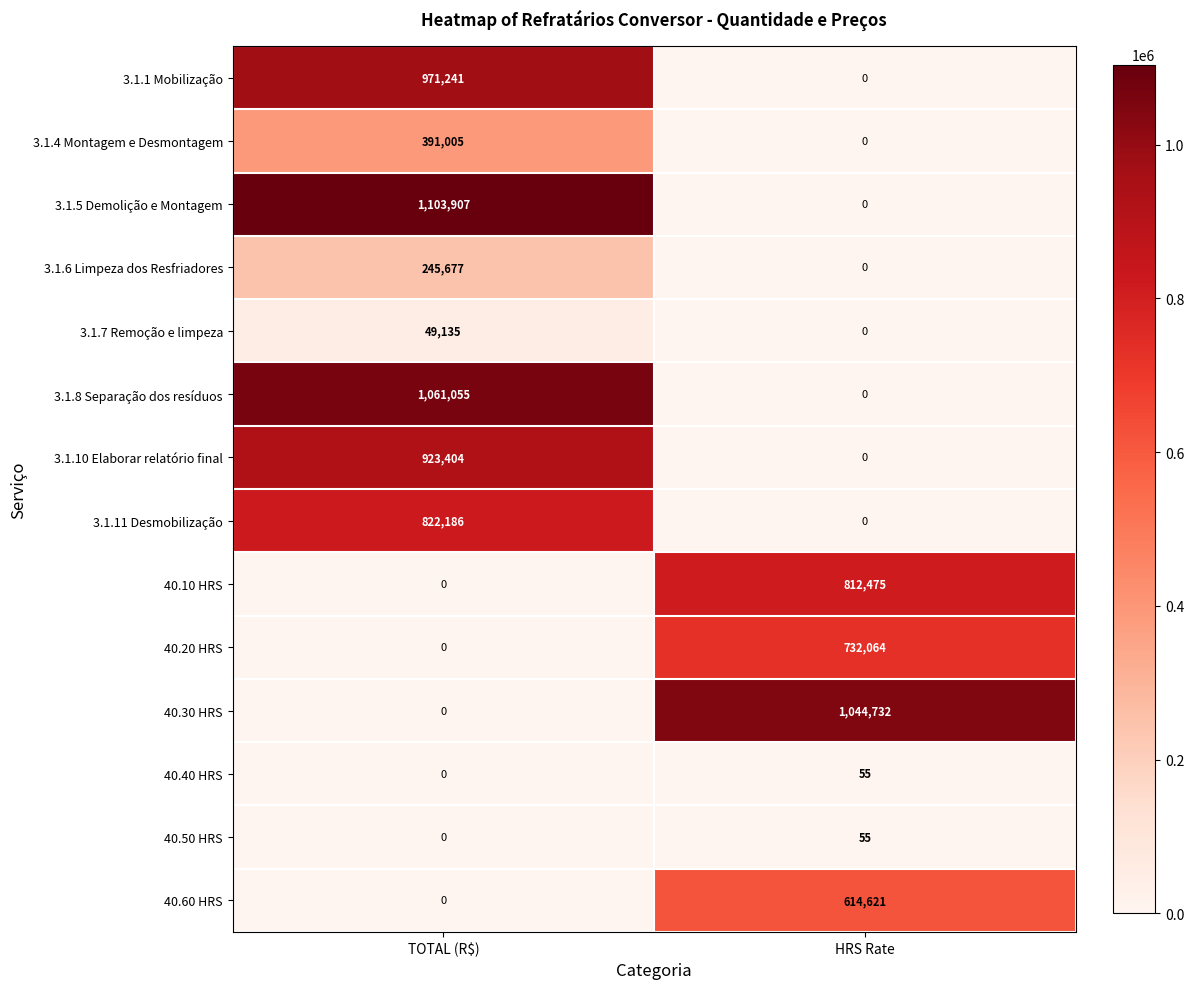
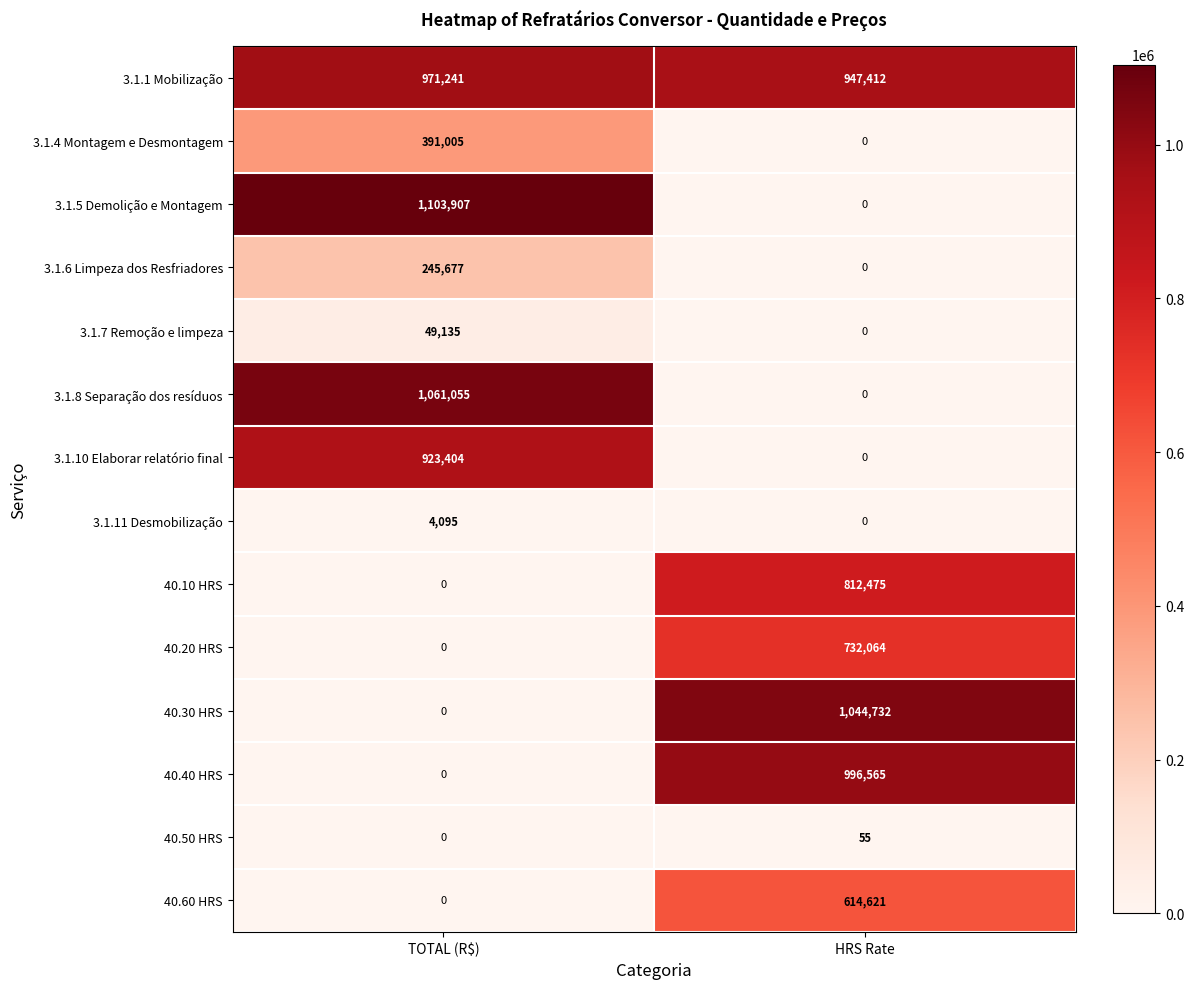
  {
    "3.1.1 Mobilização": {
      "TOTAL (R$)": "971,241",
-     "HRS Rate": "0"
+     "HRS Rate": "947,412"
    },
    "3.1.4 Montagem e Desmontagem": {
      "TOTAL (R$)": "391,005",
      "HRS Rate": "0"
    },
    "3.1.5 Demolição e Montagem": {
      "TOTAL (R$)": "1,103,907",
      "HRS Rate": "0"
    },
    "3.1.6 Limpeza dos Resfriadores": {
      "TOTAL (R$)": "245,677",
      "HRS Rate": "0"
    },
    "3.1.7 Remoção e limpeza": {
      "TOTAL (R$)": "49,135",
      "HRS Rate": "0"
    },
    "3.1.8 Separação dos resíduos": {
      "TOTAL (R$)": "1,061,055",
      "HRS Rate": "0"
    },
    "3.1.10 Elaborar relatório final": {
      "TOTAL (R$)": "923,404",
      "HRS Rate": "0"
    },
    "3.1.11 Desmobilização": {
-     "TOTAL (R$)": "822,186",
+     "TOTAL (R$)": "4,095",
      "HRS Rate": "0"
    },
    "40.10 HRS": {
      "TOTAL (R$)": "0",
      "HRS Rate": "812,475"
    },
    "40.20 HRS": {
      "TOTAL (R$)": "0",
      "HRS Rate": "732,064"
    },
    "40.30 HRS": {
      "TOTAL (R$)": "0",
      "HRS Rate": "1,044,732"
    },
    "40.40 HRS": {
      "TOTAL (R$)": "0",
-     "HRS Rate": "55"
+     "HRS Rate": "996,565"
    },
    "40.50 HRS": {
      "TOTAL (R$)": "0",
      "HRS Rate": "55"
    },
    "40.60 HRS": {
      "TOTAL (R$)": "0",
      "HRS Rate": "614,621"
    }
  }
